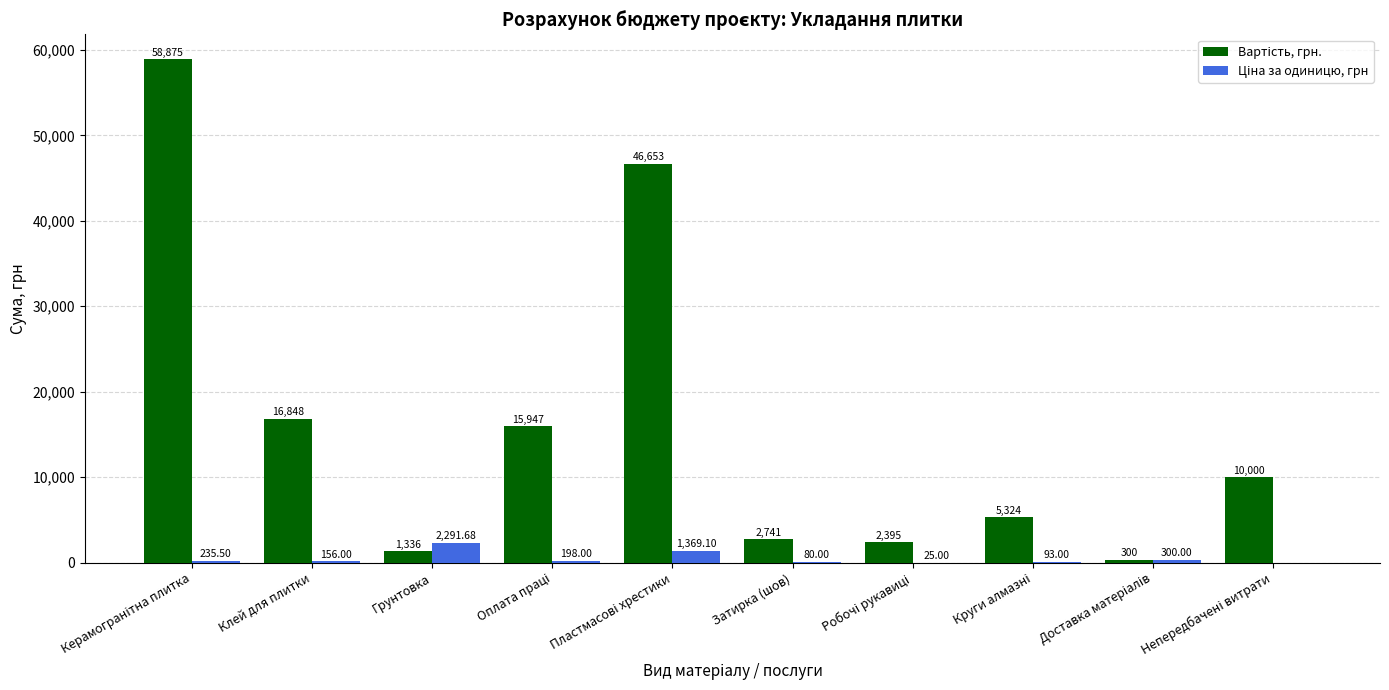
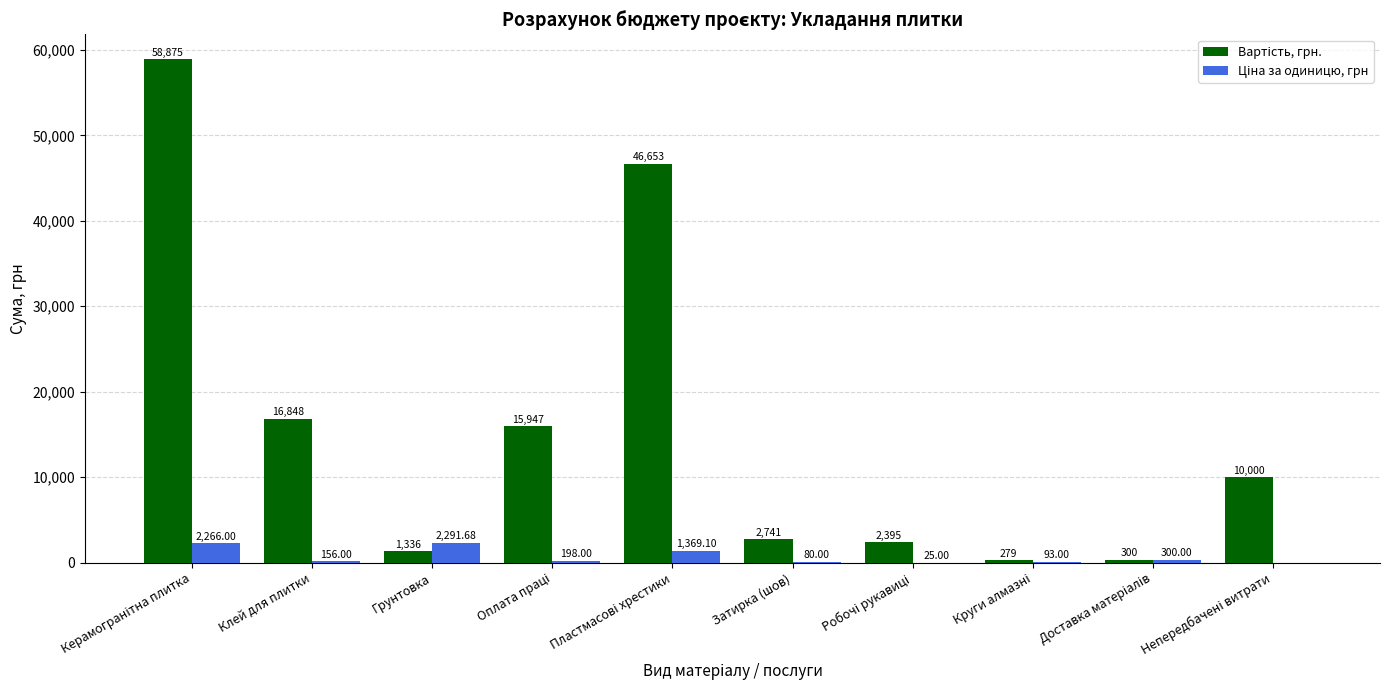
  {
    "Вартість, грн.": {
      "Керамогранітна плитка": "58,875",
      "Клей для плитки": "16,848",
      "Грунтовка": "1,336",
      "Оплата праці": "15,947",
      "Пластмасові хрестики": "46,653",
      "Затирка (шов)": "2,741",
      "Робочі рукавиці": "2,395",
-     "Круги алмазні": "5,324",
+     "Круги алмазні": "279",
      "Доставка матеріалів": "300",
      "Непередбачені витрати": "10,000"
    },
    "Ціна за одиницю, грн": {
-     "Керамогранітна плитка": "235.50",
+     "Керамогранітна плитка": "2,266.00",
      "Клей для плитки": "156.00",
      "Грунтовка": "2,291.68",
      "Оплата праці": "198.00",
      "Пластмасові хрестики": "1,369.10",
      "Затирка (шов)": "80.00",
      "Робочі рукавиці": "25.00",
      "Круги алмазні": "93.00",
      "Доставка матеріалів": "300.00"
    }
  }
